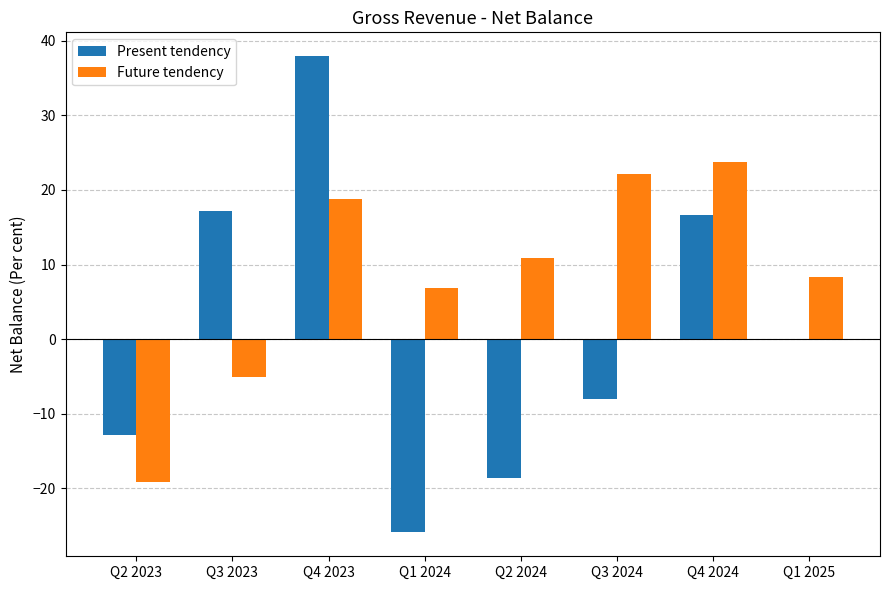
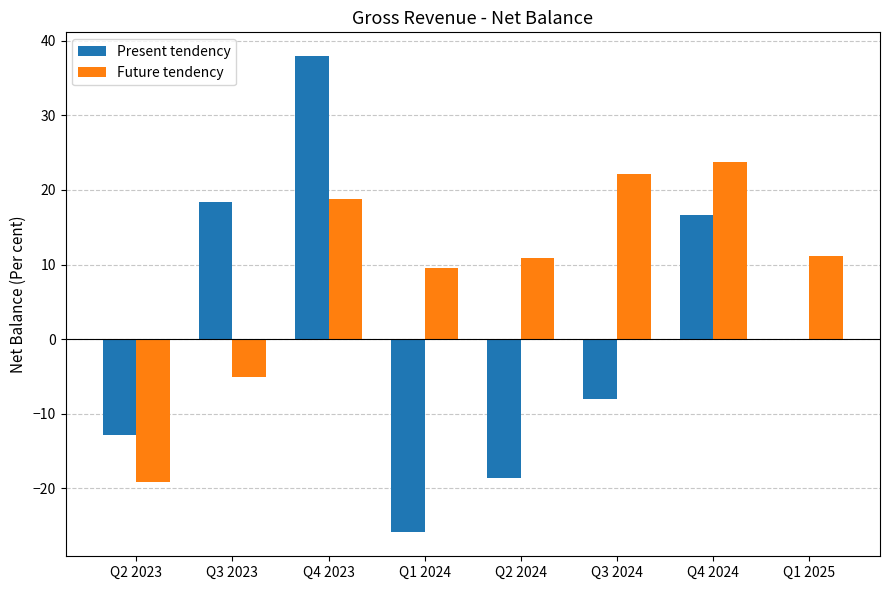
  {
    "Present tendency": {
      "Q2 2023": -13,
-     "Q3 2023": 17,
+     "Q3 2023": 18,
      "Q4 2023": 38,
      "Q1 2024": -26,
      "Q2 2024": -19,
      "Q3 2024": -8,
      "Q4 2024": 17,
      "Q1 2025": 0
    },
    "Future tendency": {
      "Q2 2023": -19,
      "Q3 2023": -5,
      "Q4 2023": 19,
-     "Q1 2024": 7,
+     "Q1 2024": 10,
      "Q2 2024": 11,
      "Q3 2024": 22,
      "Q4 2024": 24,
-     "Q1 2025": 8
+     "Q1 2025": 11
    }
  }
